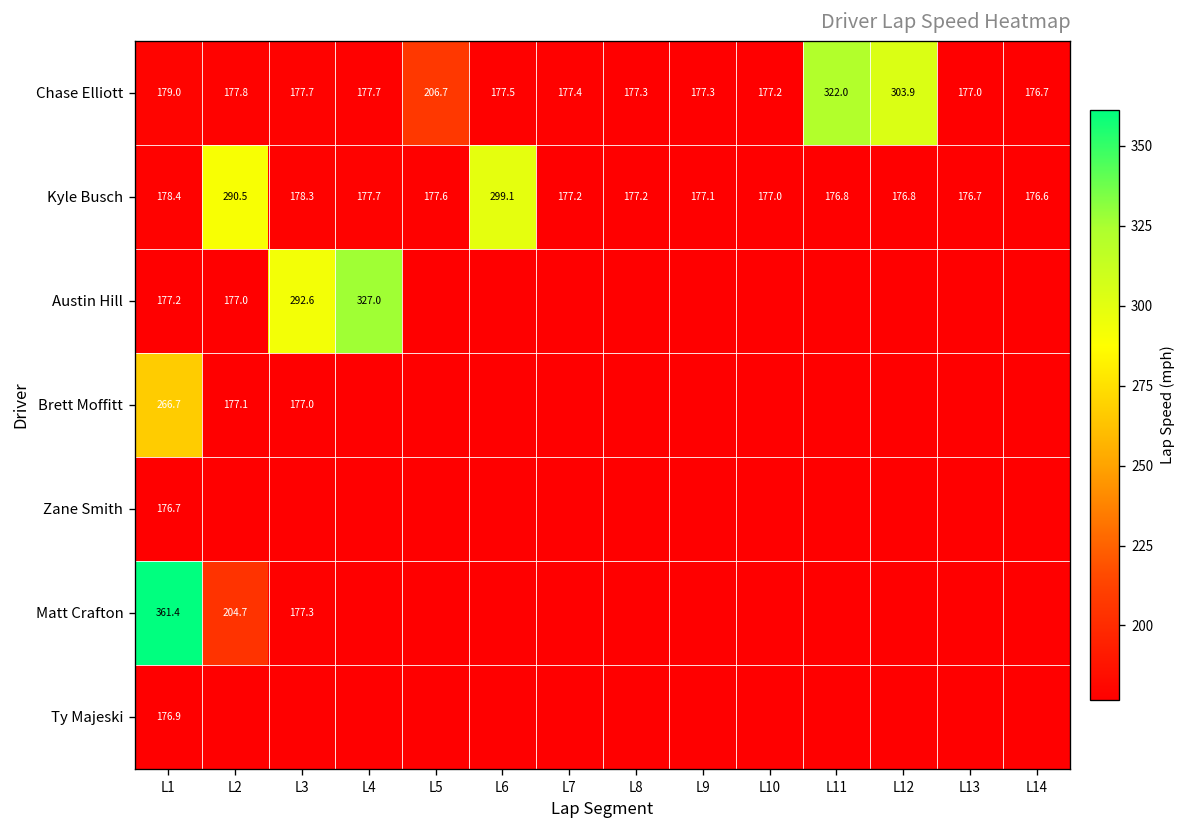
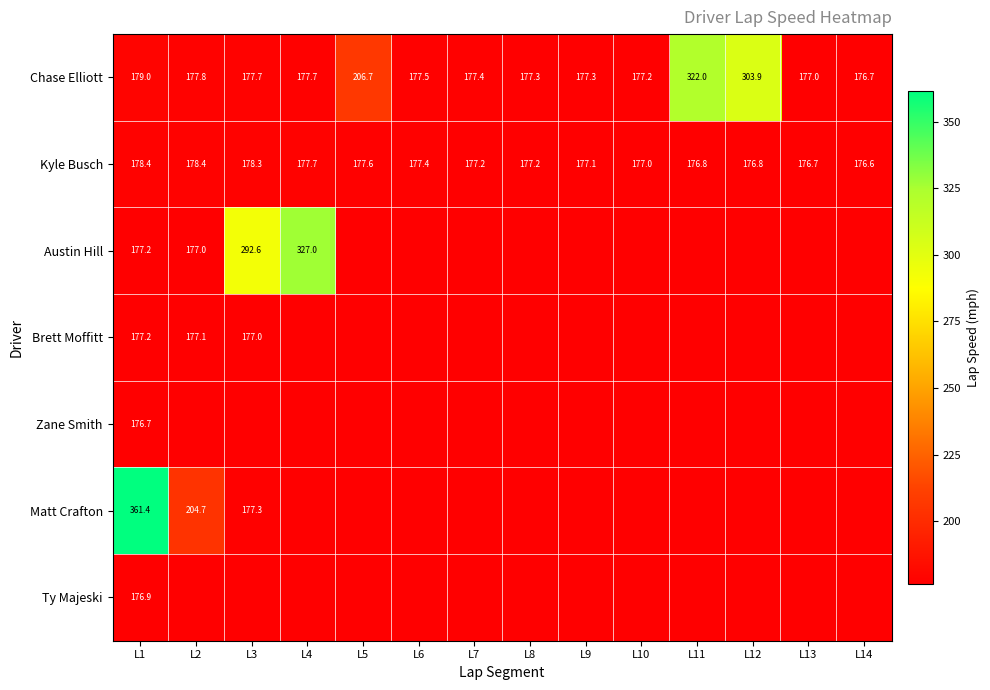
  {
    "Chase Elliott": {
      "L1": 179.0,
      "L2": 177.8,
      "L3": 177.7,
      "L4": 177.7,
      "L5": 206.7,
      "L6": 177.5,
      "L7": 177.4,
      "L8": 177.3,
      "L9": 177.3,
      "L10": 177.2,
      "L11": 322.0,
      "L12": 303.9,
      "L13": 177.0,
      "L14": 176.7
    },
    "Kyle Busch": {
      "L1": 178.4,
-     "L2": 290.5,
+     "L2": 178.4,
      "L3": 178.3,
      "L4": 177.7,
      "L5": 177.6,
-     "L6": 299.1,
+     "L6": 177.4,
      "L7": 177.2,
      "L8": 177.2,
      "L9": 177.1,
      "L10": 177.0,
      "L11": 176.8,
      "L12": 176.8,
      "L13": 176.7,
      "L14": 176.6
    },
    "Austin Hill": {
      "L1": 177.2,
      "L2": 177.0,
      "L3": 292.6,
      "L4": 327.0
    },
    "Brett Moffitt": {
-     "L1": 266.7,
+     "L1": 177.2,
      "L2": 177.1,
      "L3": 177.0
    },
    "Zane Smith": {
      "L1": 176.7
    },
    "Matt Crafton": {
      "L1": 361.4,
      "L2": 204.7,
      "L3": 177.3
    },
    "Ty Majeski": {
      "L1": 176.9
    }
  }
